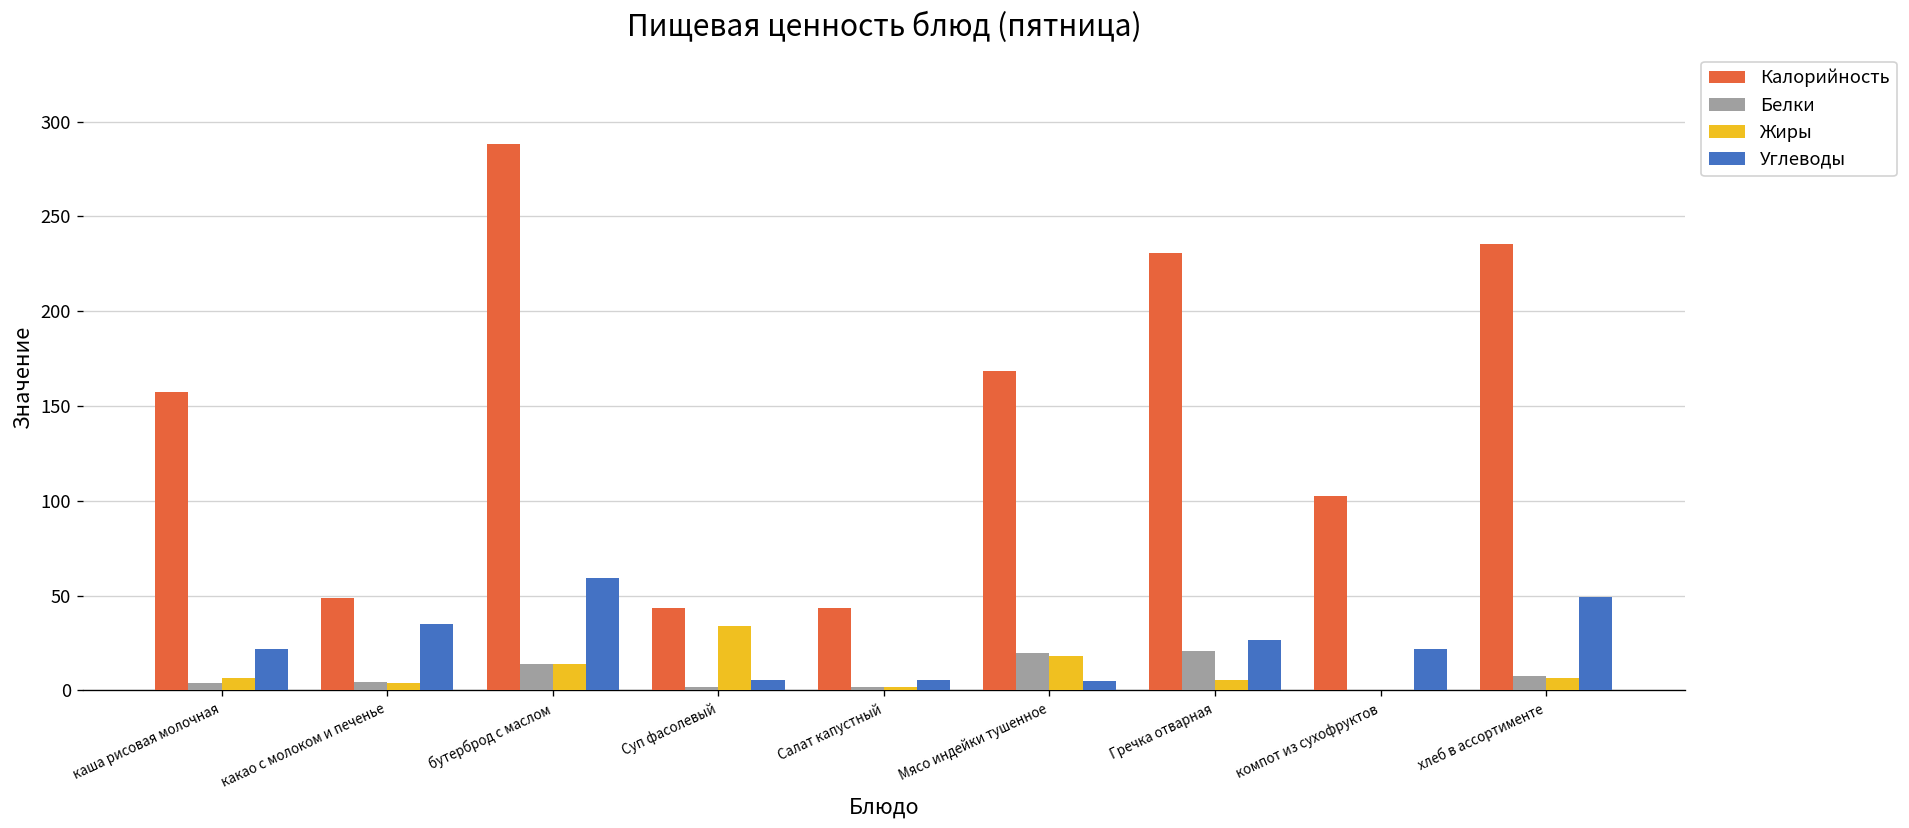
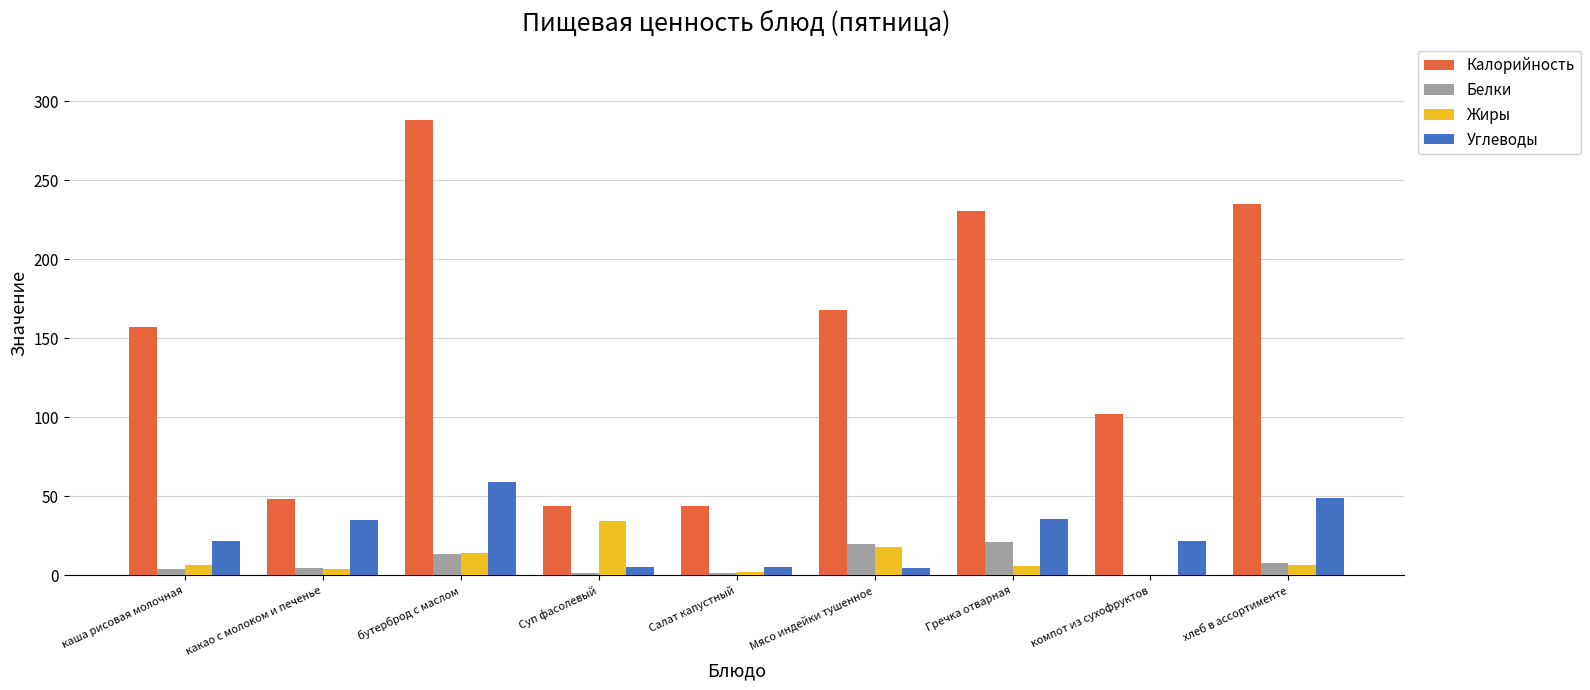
  {
    "Калорийность": {
      "каша рисовая молочная": 157,
      "какао с молоком и печенье": 49,
      "бутерброд с маслом": 288,
      "Суп фасолевый": 44,
      "Салат капустный": 44,
      "Мясо индейки тушенное": 168,
      "Гречка отварная": 230,
      "компот из сухофруктов": 102,
      "хлеб в ассортименте": 235
    },
    "Белки": {
      "каша рисовая молочная": 4,
      "какао с молоком и печенье": 5,
      "бутерброд с маслом": 14,
      "Суп фасолевый": 2,
      "Салат капустный": 2,
      "Мясо индейки тушенное": 20,
      "Гречка отварная": 21,
      "хлеб в ассортименте": 8
    },
    "Жиры": {
      "каша рисовая молочная": 6,
      "какао с молоком и печенье": 4,
      "бутерброд с маслом": 14,
      "Суп фасолевый": 34,
      "Салат капустный": 2,
      "Мясо индейки тушенное": 18,
      "Гречка отварная": 6,
      "хлеб в ассортименте": 7
    },
    "Углеводы": {
      "каша рисовая молочная": 22,
      "какао с молоком и печенье": 35,
      "бутерброд с маслом": 59,
      "Суп фасолевый": 5,
      "Салат капустный": 5,
      "Мясо индейки тушенное": 5,
-     "Гречка отварная": 27,
+     "Гречка отварная": 36,
      "компот из сухофруктов": 22,
      "хлеб в ассортименте": 49
    }
  }
